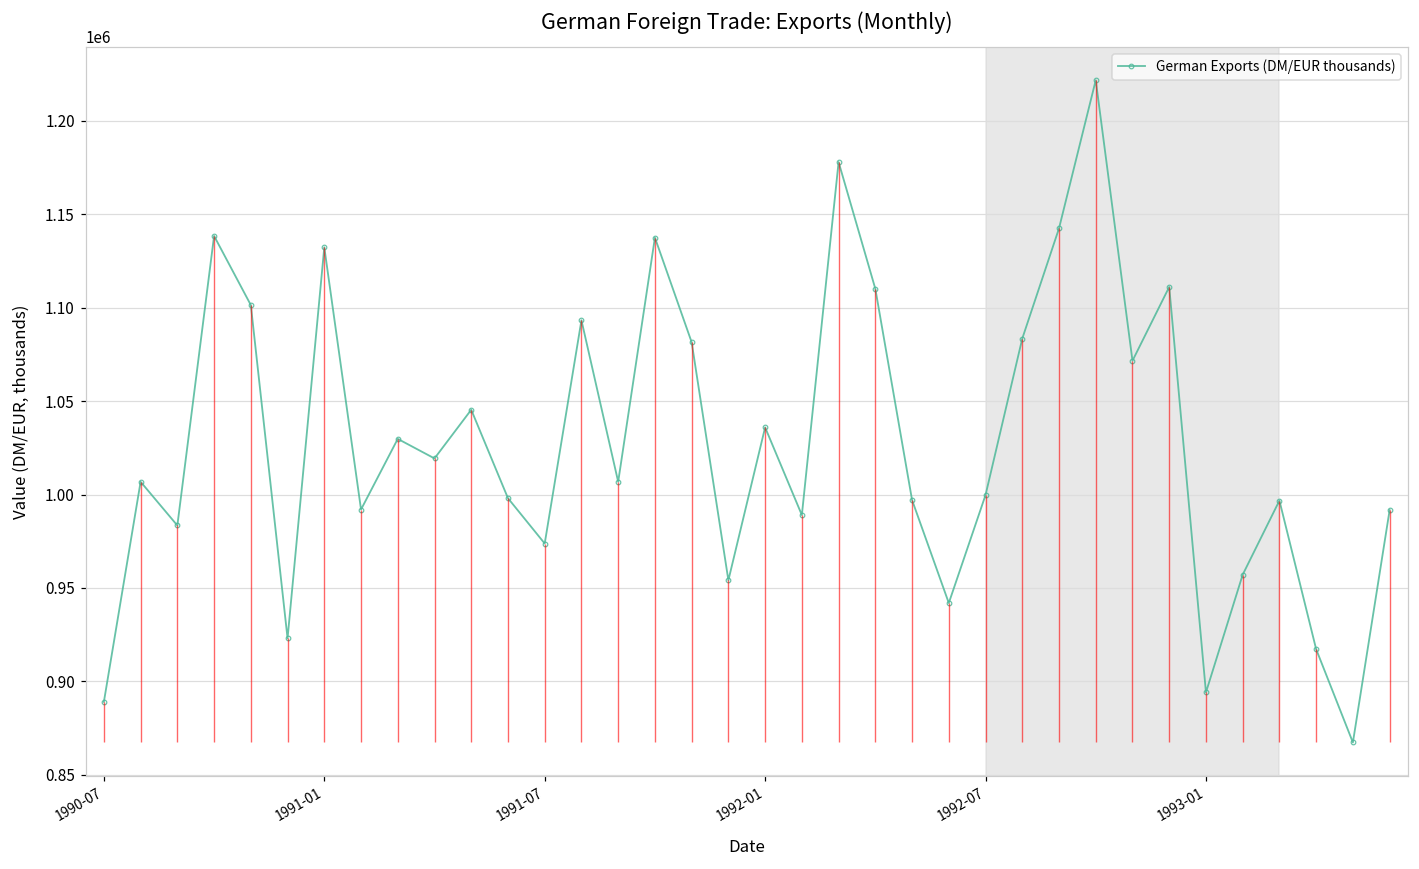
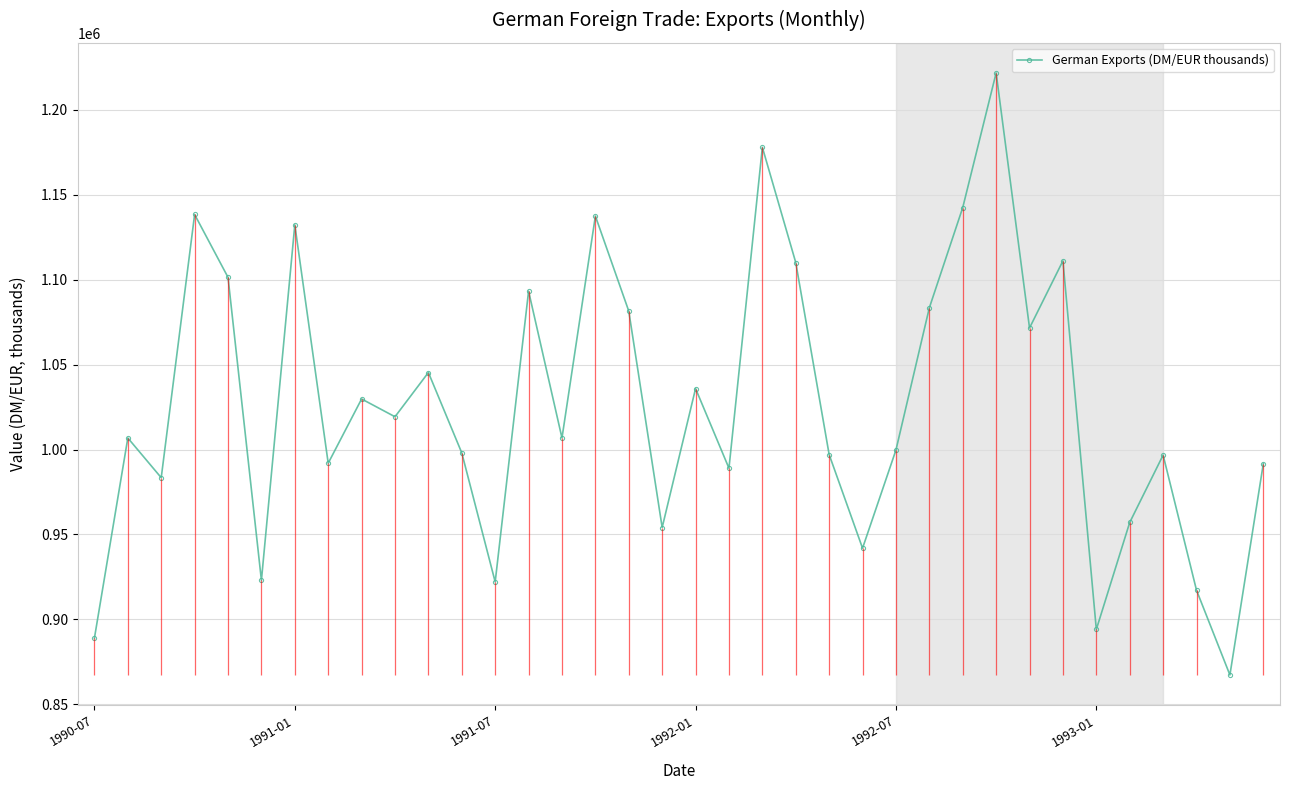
  {
    "1990-07": 889000,
    "1991-01": 1132000,
-   "1991-07": 974000,
+   "1991-07": 922000,
    "1992-01": 1036000,
    "1992-07": 1000000,
    "1993-01": 894000
  }
